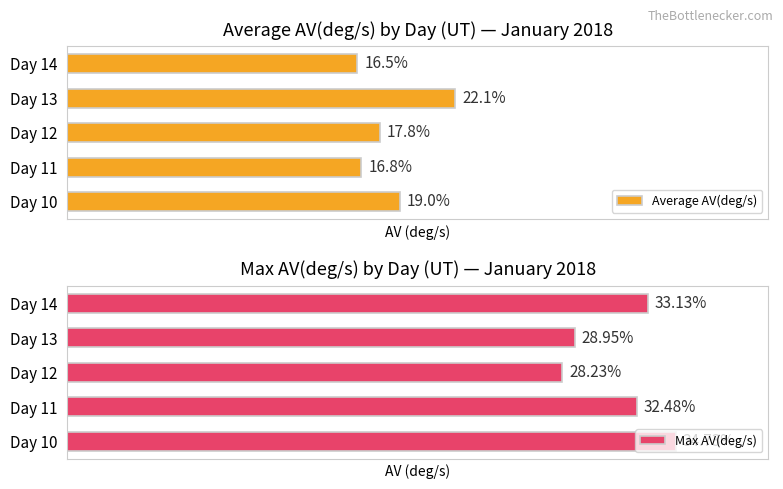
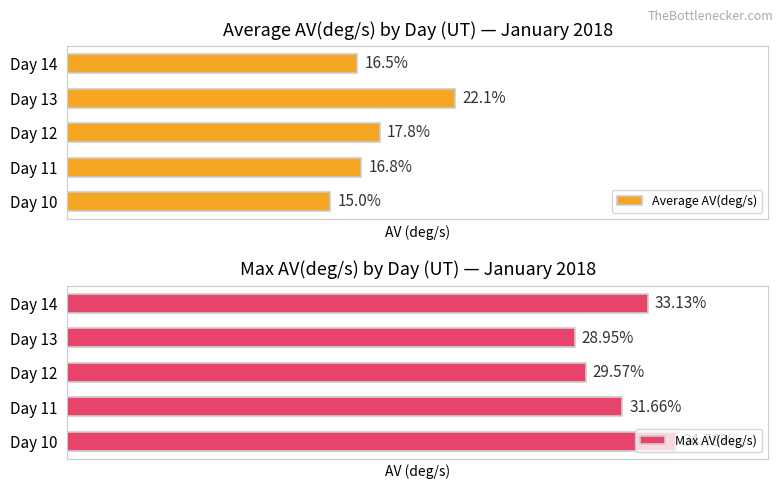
  {
    "Average AV(deg/s) by Day (UT) — January 2018": {
      "Day 14": "16.5%",
      "Day 13": "22.1%",
      "Day 12": "17.8%",
      "Day 11": "16.8%",
-     "Day 10": "19.0%"
+     "Day 10": "15.0%"
    },
    "Max AV(deg/s) by Day (UT) — January 2018": {
      "Day 14": "33.13%",
      "Day 13": "28.95%",
-     "Day 12": "28.23%",
-     "Day 11": "32.48%"
+     "Day 12": "29.57%",
+     "Day 11": "31.66%"
    }
  }
